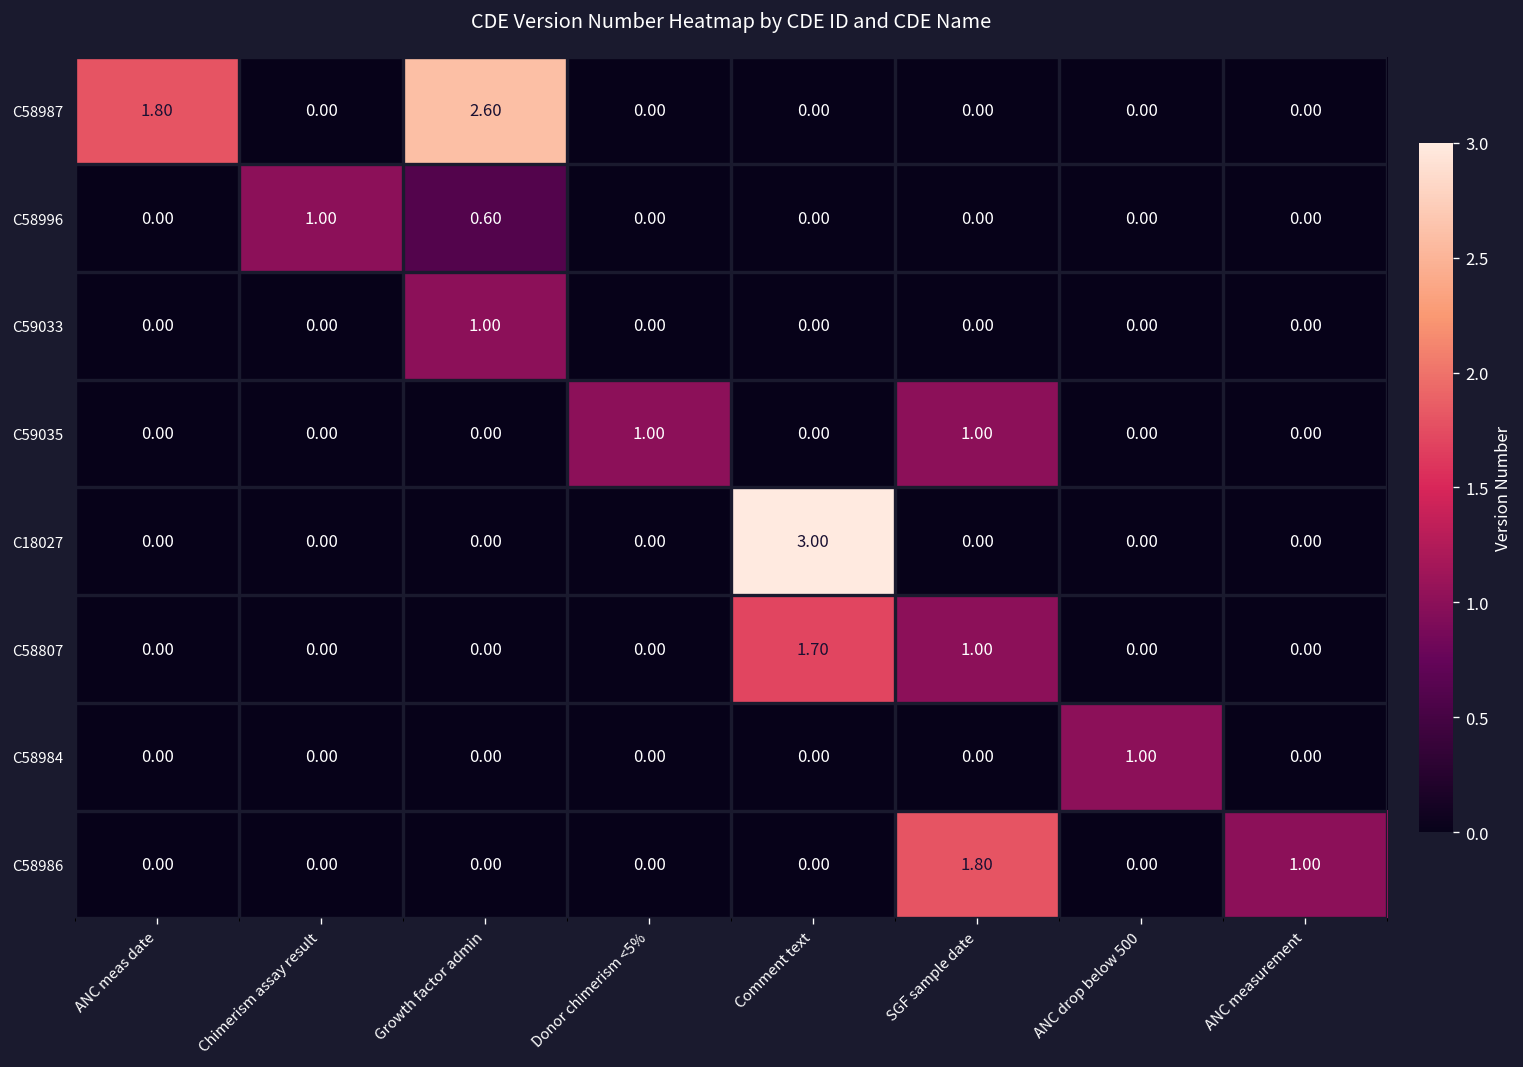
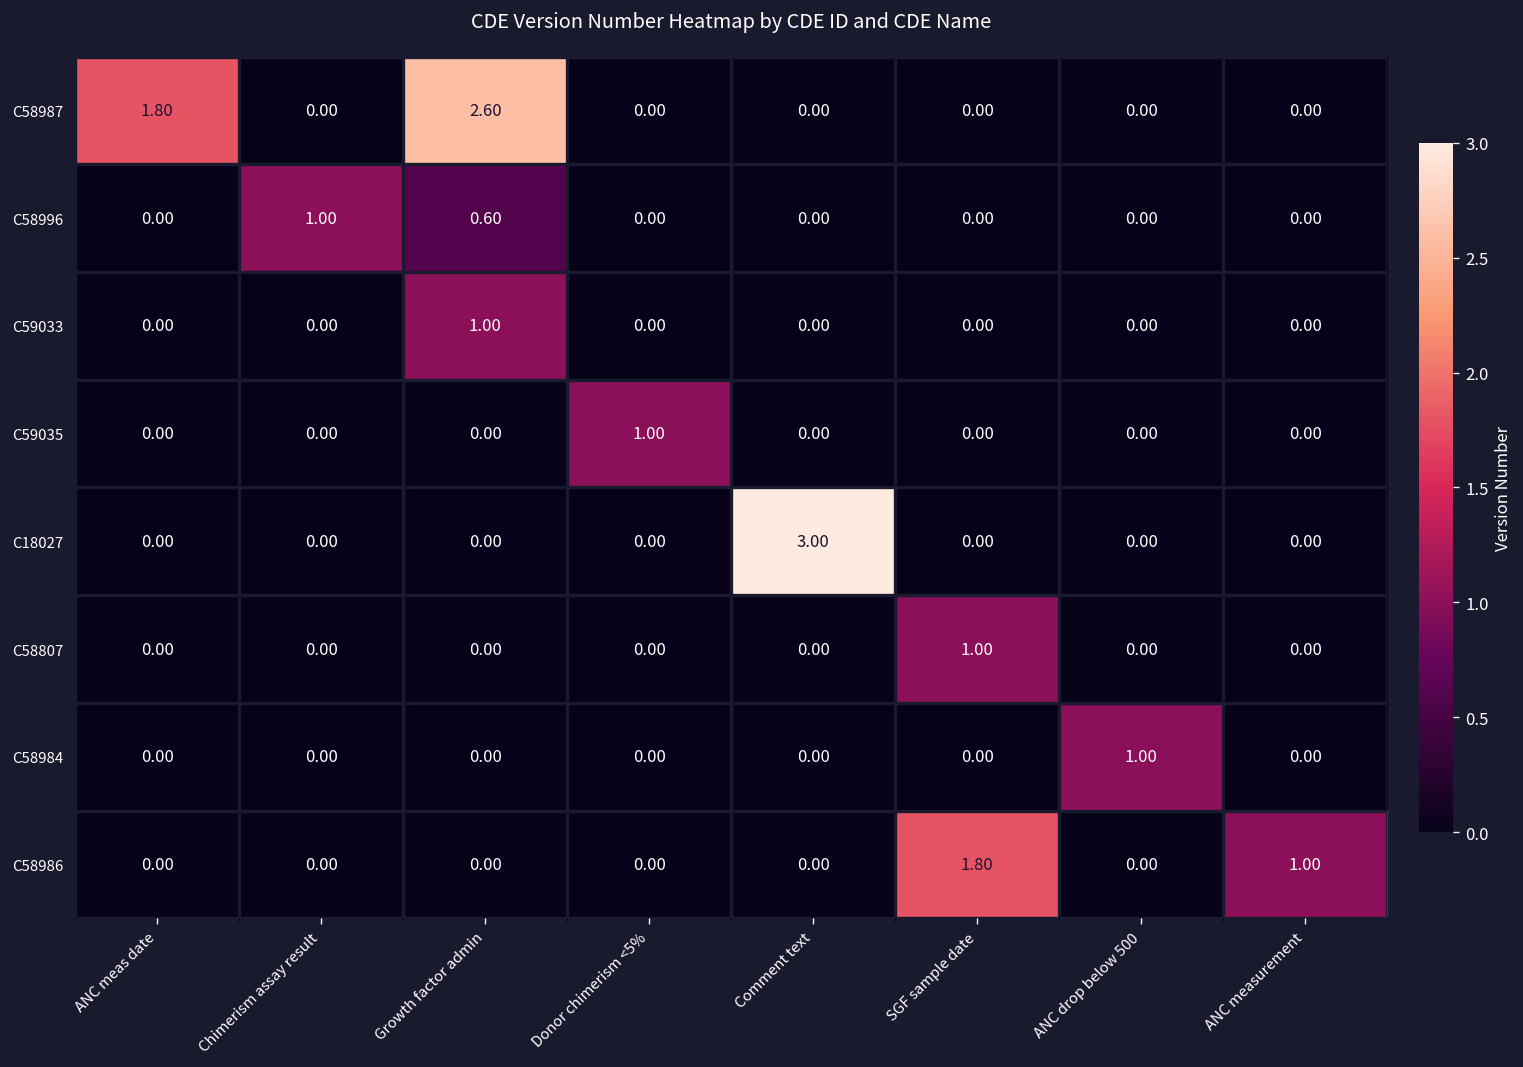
  {
    "C58987": {
      "ANC meas date": 1.80,
      "Chimerism assay result": 0.00,
      "Growth factor admin": 2.60,
      "Donor chimerism <5%": 0.00,
      "Comment text": 0.00,
      "SGF sample date": 0.00,
      "ANC drop below 500": 0.00,
      "ANC measurement": 0.00
    },
    "C58996": {
      "ANC meas date": 0.00,
      "Chimerism assay result": 1.00,
      "Growth factor admin": 0.60,
      "Donor chimerism <5%": 0.00,
      "Comment text": 0.00,
      "SGF sample date": 0.00,
      "ANC drop below 500": 0.00,
      "ANC measurement": 0.00
    },
    "C59033": {
      "ANC meas date": 0.00,
      "Chimerism assay result": 0.00,
      "Growth factor admin": 1.00,
      "Donor chimerism <5%": 0.00,
      "Comment text": 0.00,
      "SGF sample date": 0.00,
      "ANC drop below 500": 0.00,
      "ANC measurement": 0.00
    },
    "C59035": {
      "ANC meas date": 0.00,
      "Chimerism assay result": 0.00,
      "Growth factor admin": 0.00,
      "Donor chimerism <5%": 1.00,
      "Comment text": 0.00,
-     "SGF sample date": 1.00,
+     "SGF sample date": 0.00,
      "ANC drop below 500": 0.00,
      "ANC measurement": 0.00
    },
    "C18027": {
      "ANC meas date": 0.00,
      "Chimerism assay result": 0.00,
      "Growth factor admin": 0.00,
      "Donor chimerism <5%": 0.00,
      "Comment text": 3.00,
      "SGF sample date": 0.00,
      "ANC drop below 500": 0.00,
      "ANC measurement": 0.00
    },
    "C58807": {
      "ANC meas date": 0.00,
      "Chimerism assay result": 0.00,
      "Growth factor admin": 0.00,
      "Donor chimerism <5%": 0.00,
-     "Comment text": 1.70,
+     "Comment text": 0.00,
      "SGF sample date": 1.00,
      "ANC drop below 500": 0.00,
      "ANC measurement": 0.00
    },
    "C58984": {
      "ANC meas date": 0.00,
      "Chimerism assay result": 0.00,
      "Growth factor admin": 0.00,
      "Donor chimerism <5%": 0.00,
      "Comment text": 0.00,
      "SGF sample date": 0.00,
      "ANC drop below 500": 1.00,
      "ANC measurement": 0.00
    },
    "C58986": {
      "ANC meas date": 0.00,
      "Chimerism assay result": 0.00,
      "Growth factor admin": 0.00,
      "Donor chimerism <5%": 0.00,
      "Comment text": 0.00,
      "SGF sample date": 1.80,
      "ANC drop below 500": 0.00,
      "ANC measurement": 1.00
    }
  }
